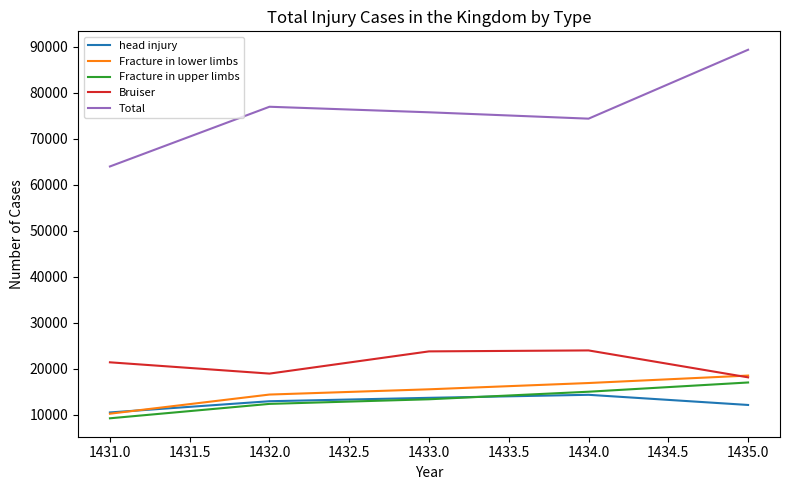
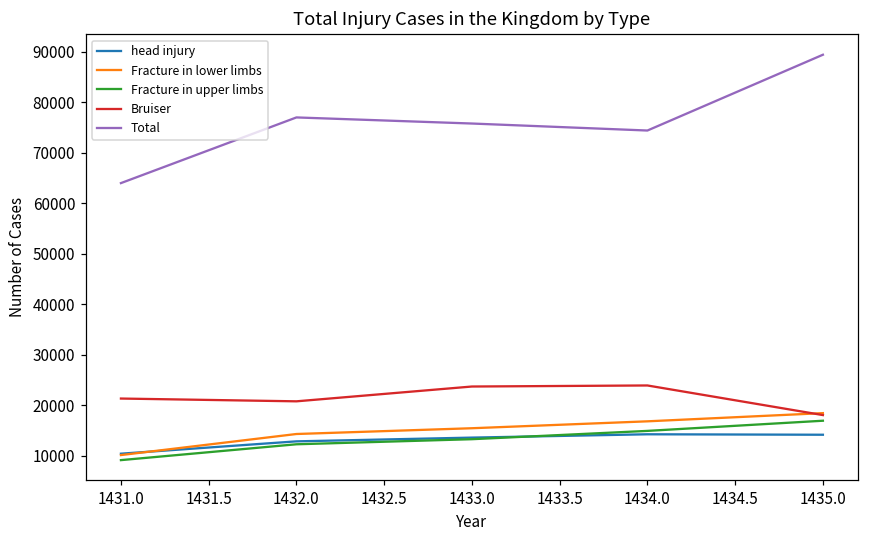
  {
    "head injury": {
      "1432.0": 13000,
      "1434.0": 14000,
-     "1435.0": 12000
+     "1435.0": 14000
    },
    "Fracture in lower limbs": {
      "1432.0": 14000,
      "1433.0": 15000,
      "1434.0": 17000
    },
    "Fracture in upper limbs": {
      "1431.0": 9000,
      "1432.0": 12000,
      "1434.0": 15000,
      "1435.0": 17000
    },
    "Bruiser": {
      "1431.0": 21000,
-     "1432.0": 19000,
+     "1432.0": 21000,
      "1433.0": 24000,
      "1434.0": 24000
    },
    "Total": {
      "1431.0": 64000,
      "1432.0": 77000,
      "1433.0": 76000,
      "1434.0": 74000,
      "1435.0": 89000
    }
  }
